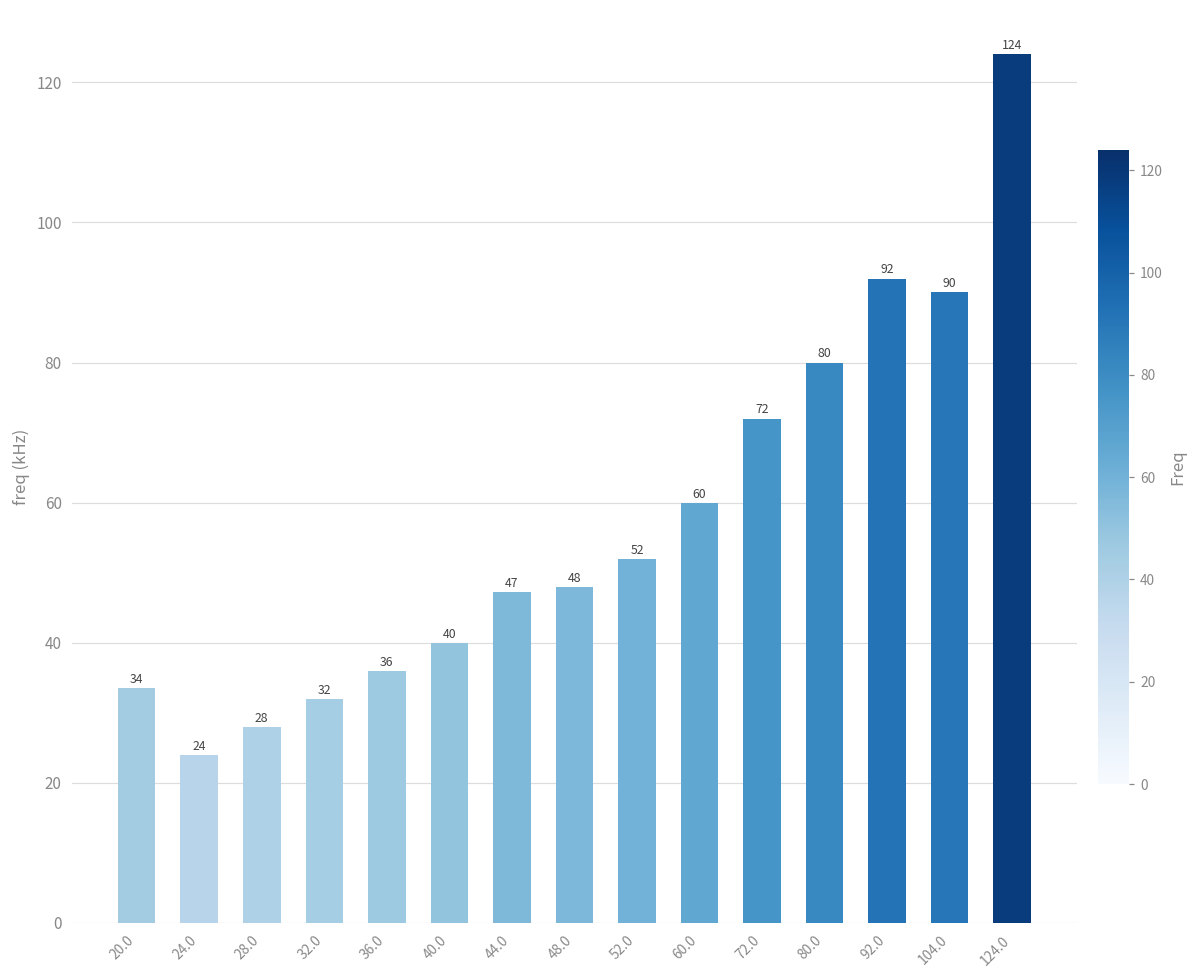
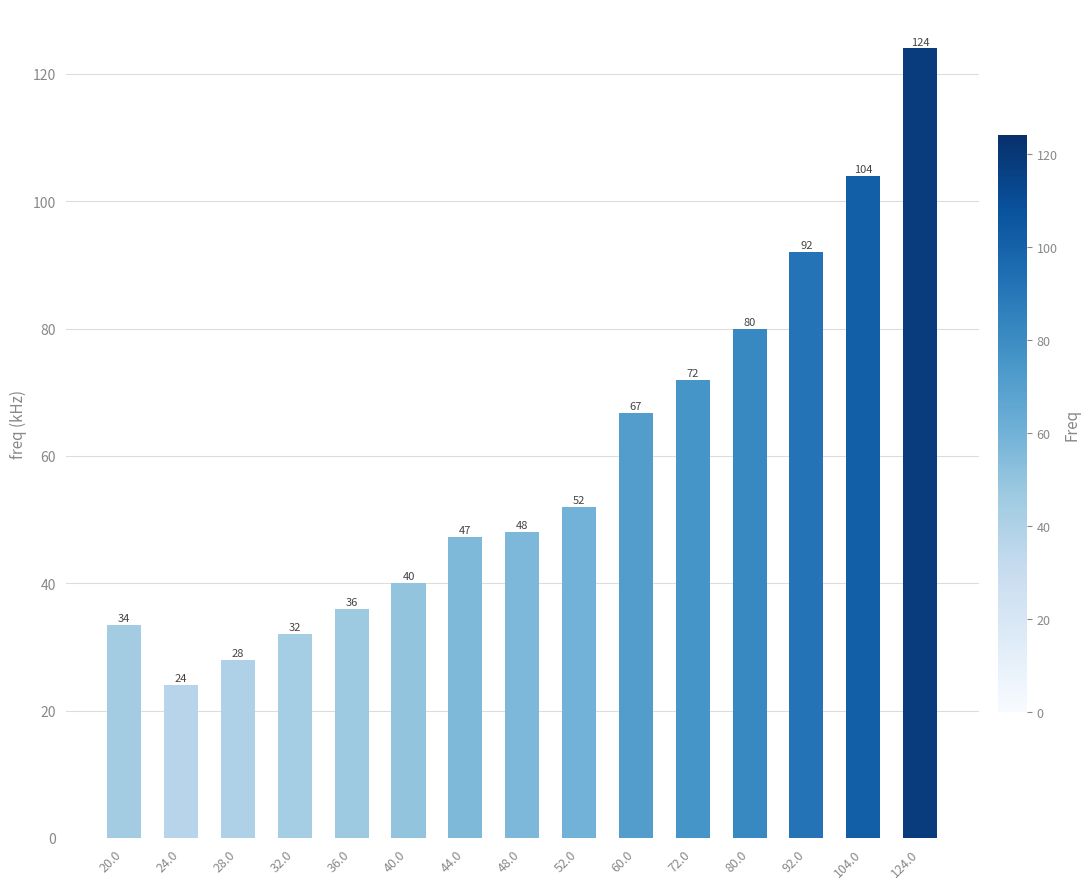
  {
    "20.0": 34,
    "24.0": 24,
    "28.0": 28,
    "32.0": 32,
    "36.0": 36,
    "40.0": 40,
    "44.0": 47,
    "48.0": 48,
    "52.0": 52,
-   "60.0": 60,
+   "60.0": 67,
    "72.0": 72,
    "80.0": 80,
    "92.0": 92,
-   "104.0": 90,
+   "104.0": 104,
    "124.0": 124
  }
